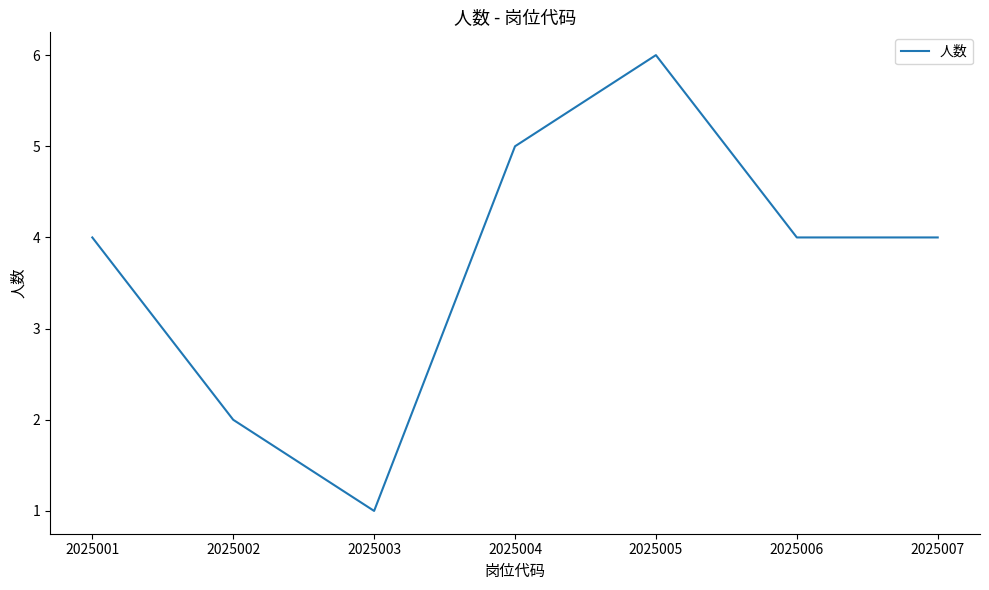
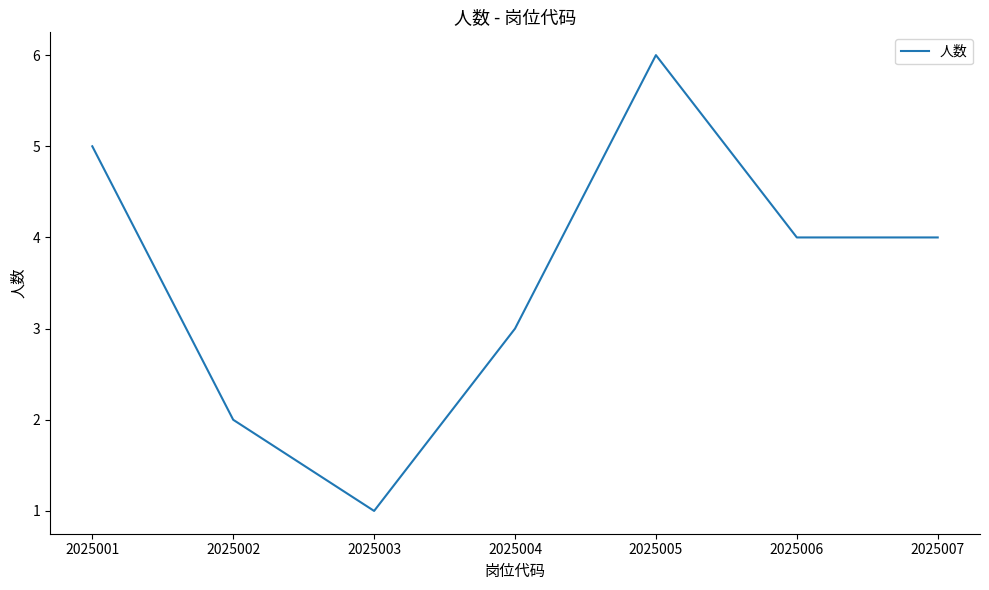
  {
-   "2025001": 4,
+   "2025001": 5,
    "2025002": 2,
    "2025003": 1,
-   "2025004": 5,
+   "2025004": 3,
    "2025005": 6,
    "2025006": 4,
    "2025007": 4
  }
